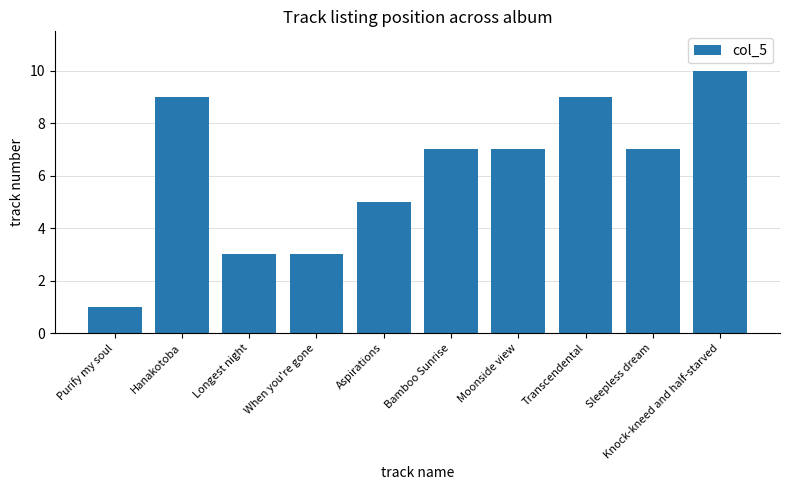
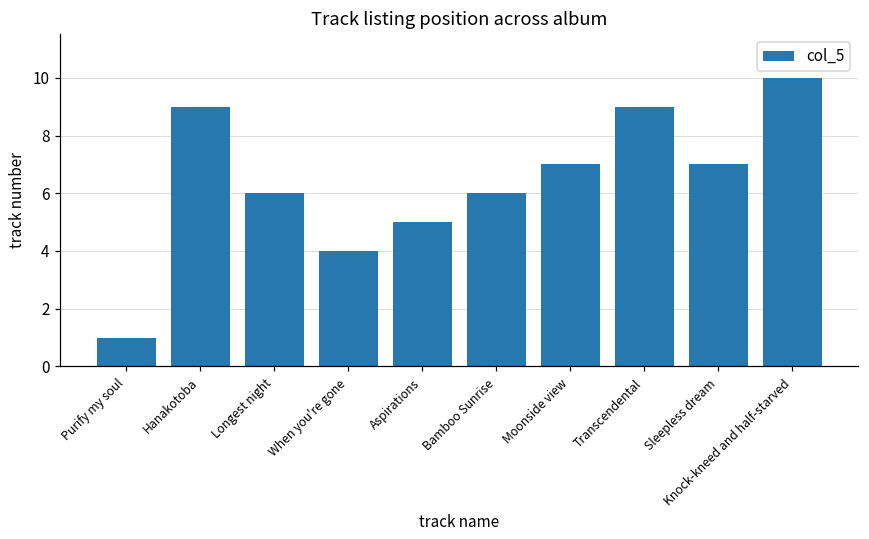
  {
    "Purify my soul": 1,
    "Hanakotoba": 9,
-   "Longest night": 3,
-   "When you're gone": 3,
+   "Longest night": 6,
+   "When you're gone": 4,
    "Aspirations": 5,
-   "Bamboo Sunrise": 7,
+   "Bamboo Sunrise": 6,
    "Moonside view": 7,
    "Transcendental": 9,
    "Sleepless dream": 7,
    "Knock-kneed and half-starved": 10
  }
